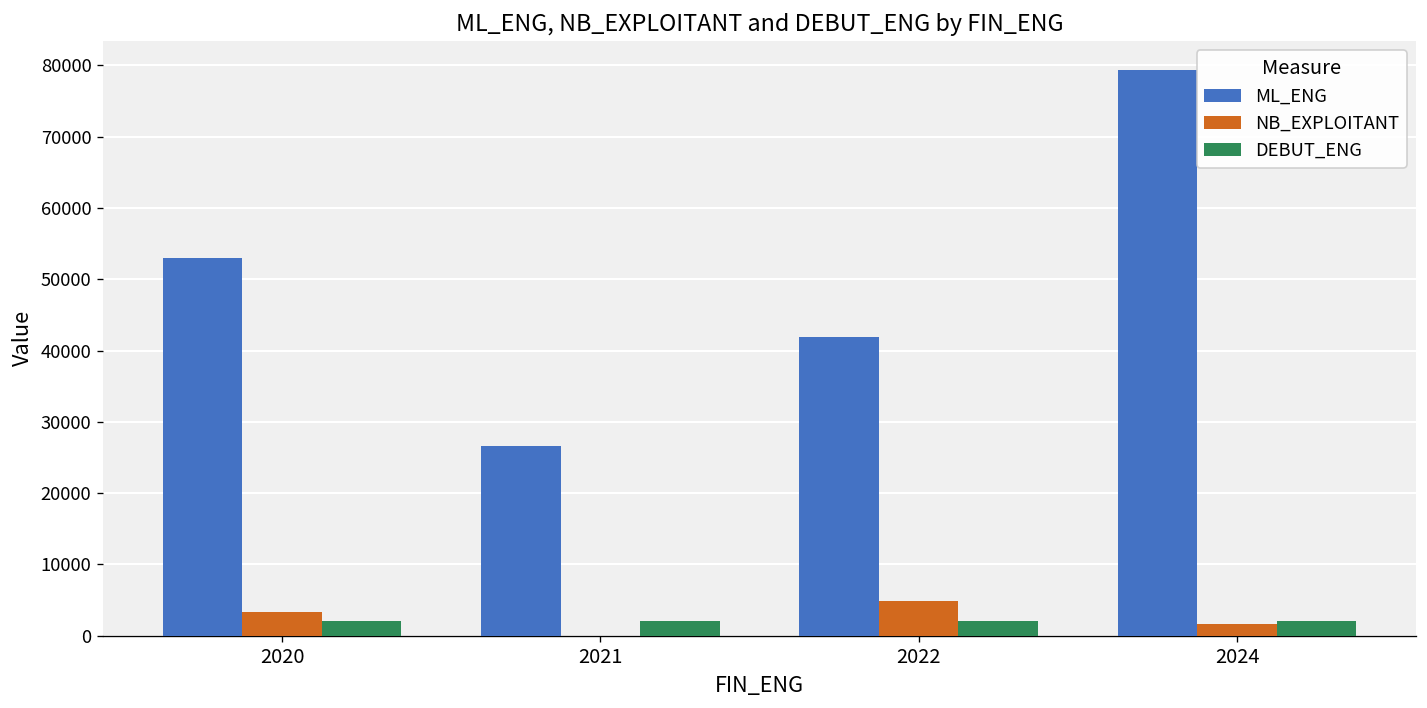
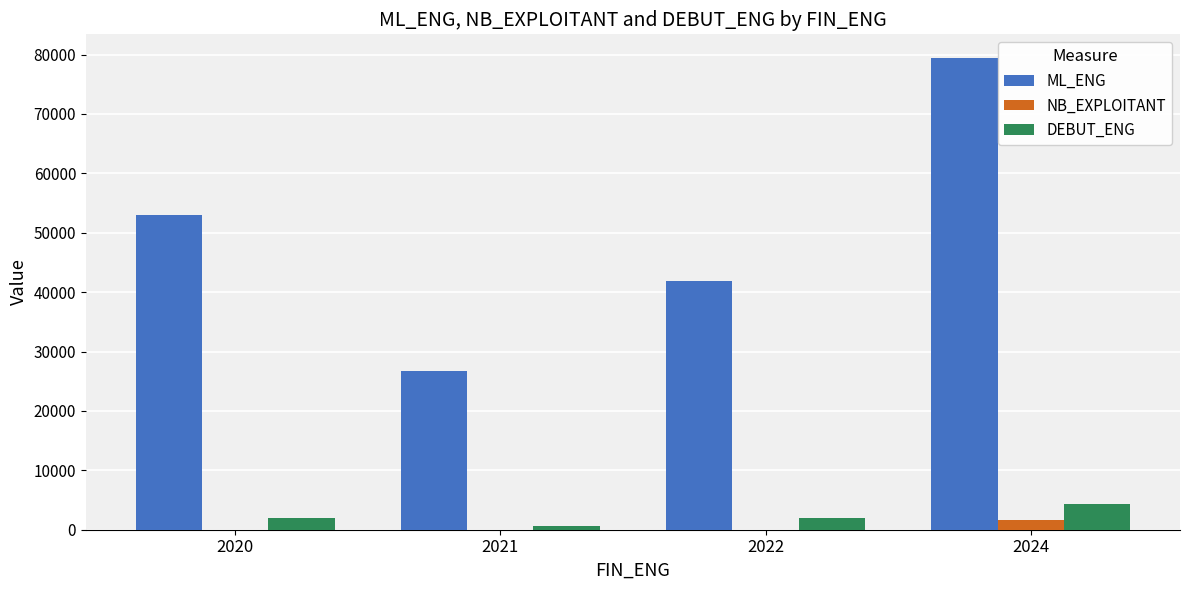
  {
    "ML_ENG": {
      "2020": 53000,
      "2021": 27000,
      "2022": 42000,
      "2024": 79000
    },
    "NB_EXPLOITANT": {
-     "2020": 3000,
-     "2022": 5000,
+     "2020": 0,
+     "2022": 0,
      "2024": 2000
    },
    "DEBUT_ENG": {
      "2020": 2000,
-     "2021": 2000,
+     "2021": 1000,
      "2022": 2000,
-     "2024": 2000
+     "2024": 4000
    }
  }
